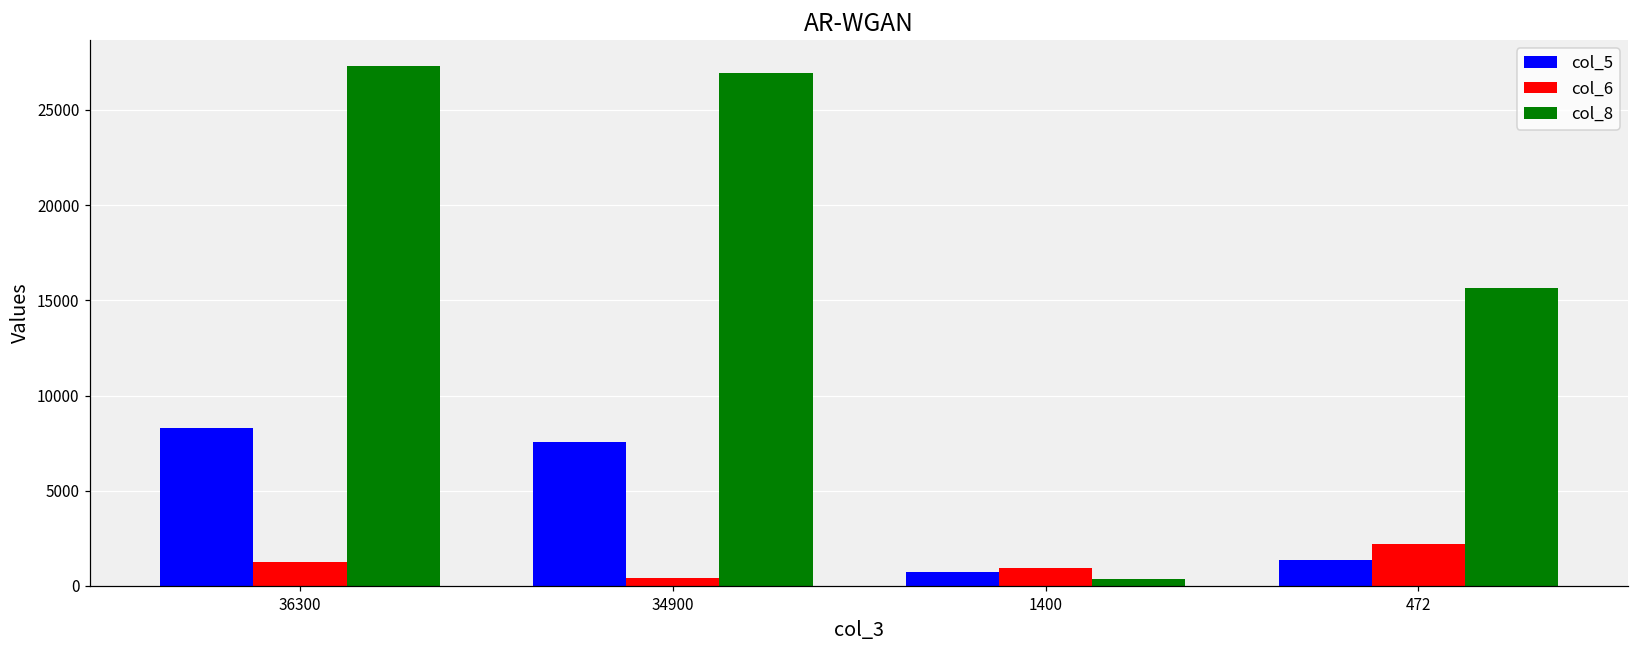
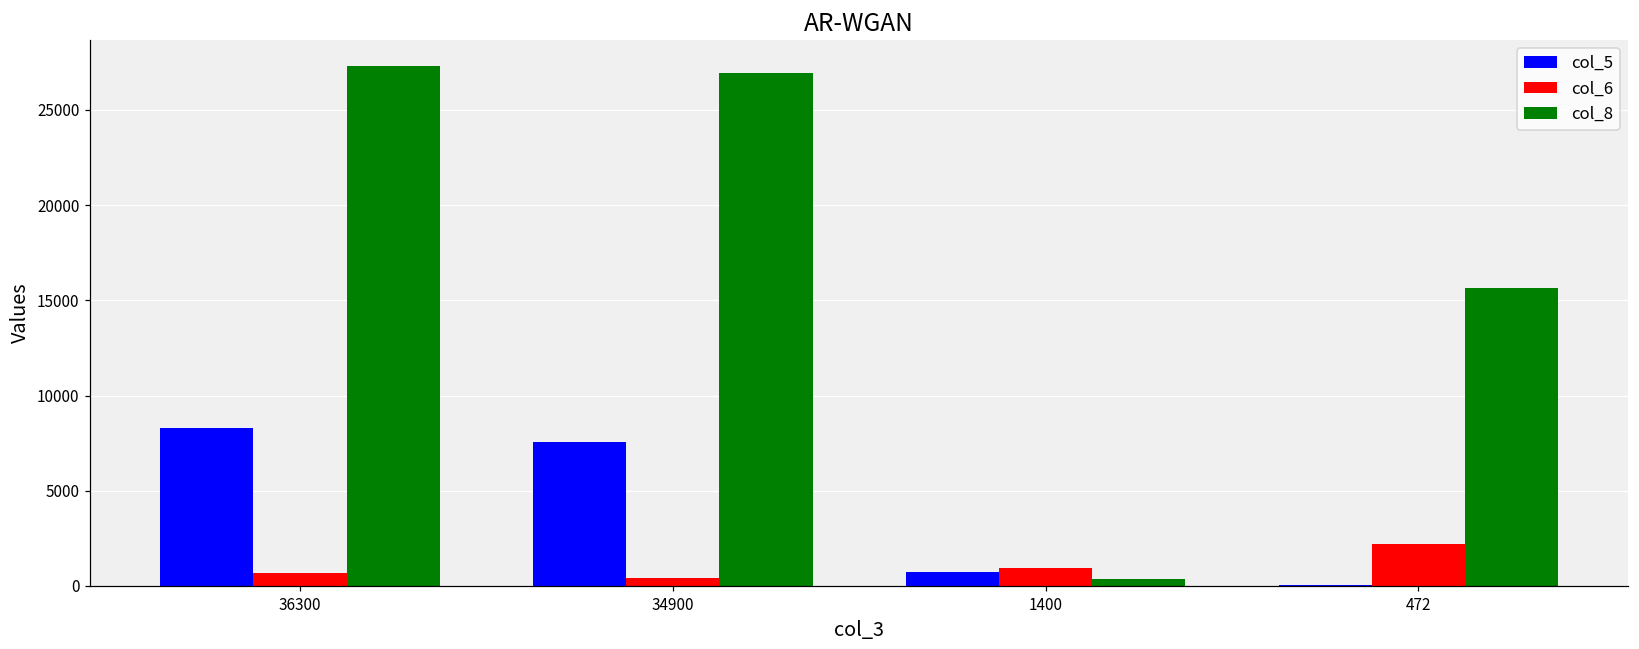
  {
    "col_5": {
      "36300": 8300,
      "34900": 7600,
      "1400": 800,
-     "472": 1400
+     "472": 100
    },
    "col_6": {
-     "36300": 1300,
+     "36300": 700,
      "34900": 400,
      "1400": 900,
      "472": 2200
    },
    "col_8": {
      "36300": 27300,
      "34900": 26900,
      "1400": 400,
      "472": 15600
    }
  }
